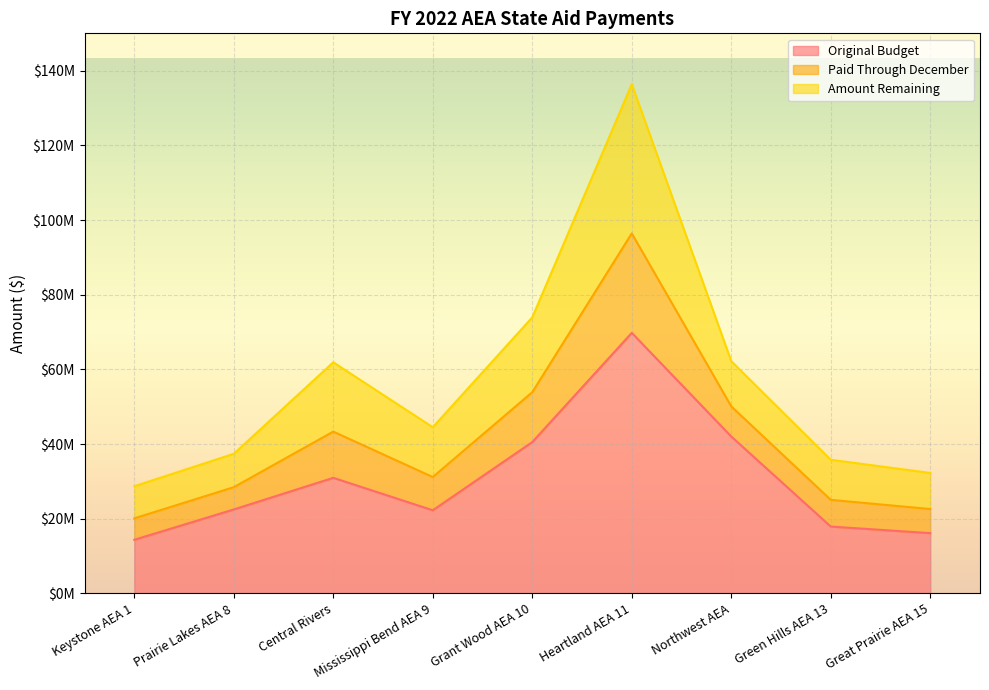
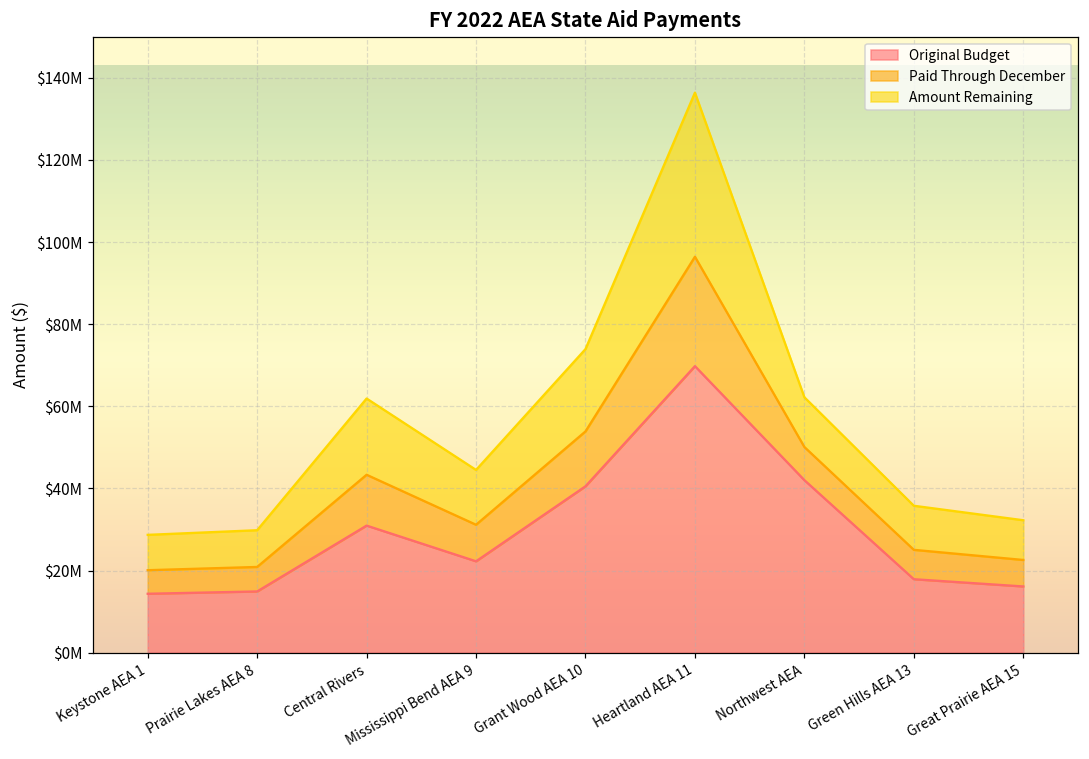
  {
    "Original Budget": {
      "Keystone AEA 1": "$14000000",
-     "Prairie Lakes AEA 8": "$22000000",
+     "Prairie Lakes AEA 8": "$15000000",
      "Central Rivers": "$31000000",
      "Mississippi Bend AEA 9": "$22000000",
      "Grant Wood AEA 10": "$41000000",
      "Heartland AEA 11": "$70000000",
      "Northwest AEA": "$42000000",
      "Green Hills AEA 13": "$18000000",
      "Great Prairie AEA 15": "$16000000"
    }
  }
